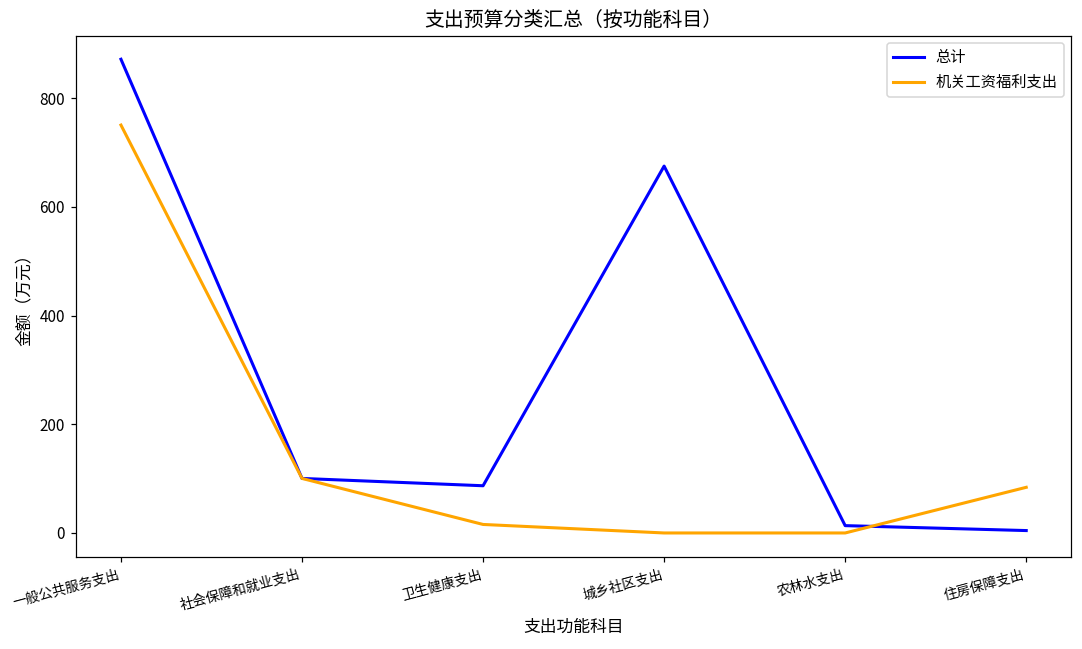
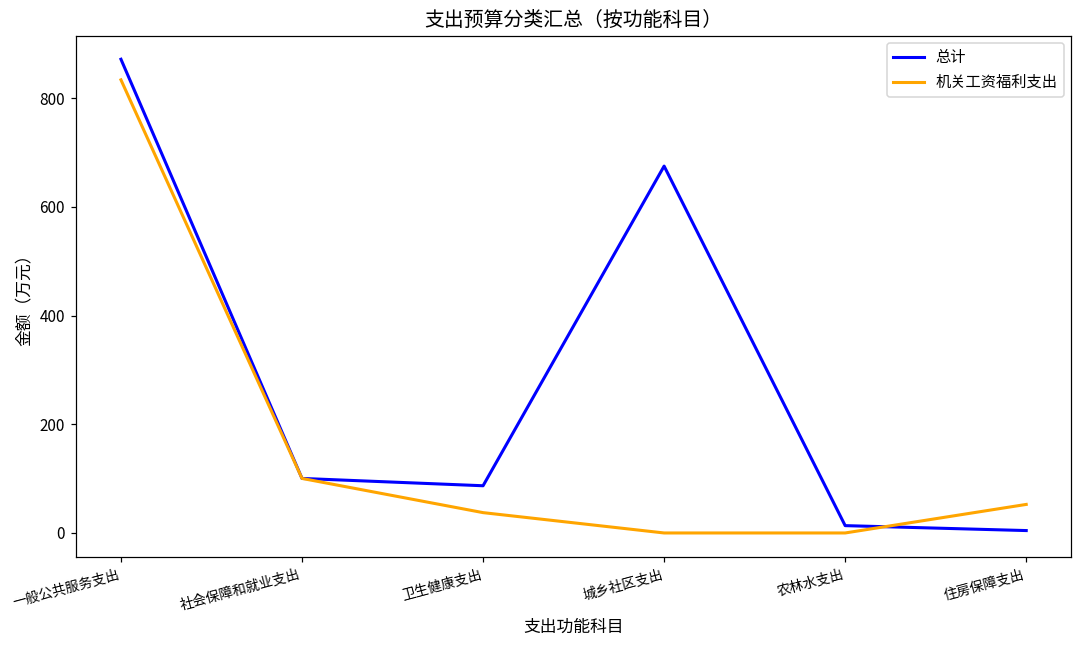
  {
    "总计": {
      "一般公共服务支出": 870,
      "卫生健康支出": 90,
      "城乡社区支出": 680,
      "农林水支出": 10,
      "住房保障支出": 0
    },
    "机关工资福利支出": {
-     "一般公共服务支出": 750,
-     "卫生健康支出": 20,
+     "一般公共服务支出": 830,
+     "卫生健康支出": 40,
      "城乡社区支出": 0,
      "农林水支出": 0,
-     "住房保障支出": 80
+     "住房保障支出": 50
    }
  }
